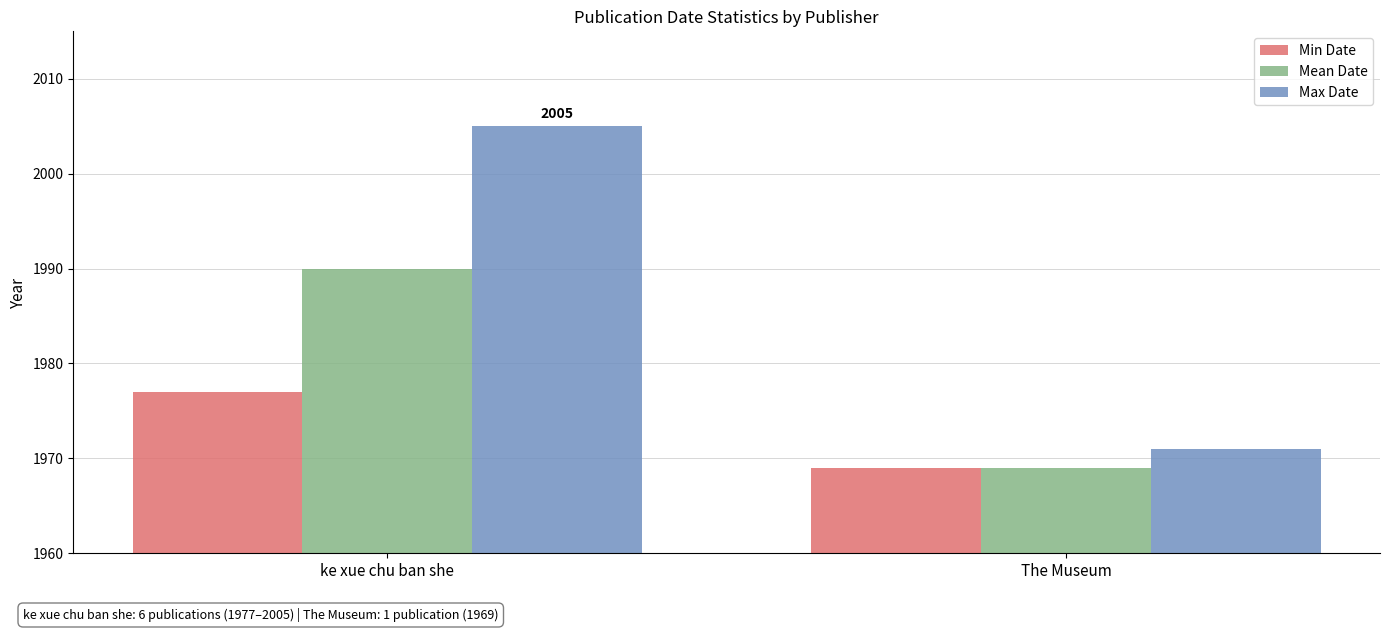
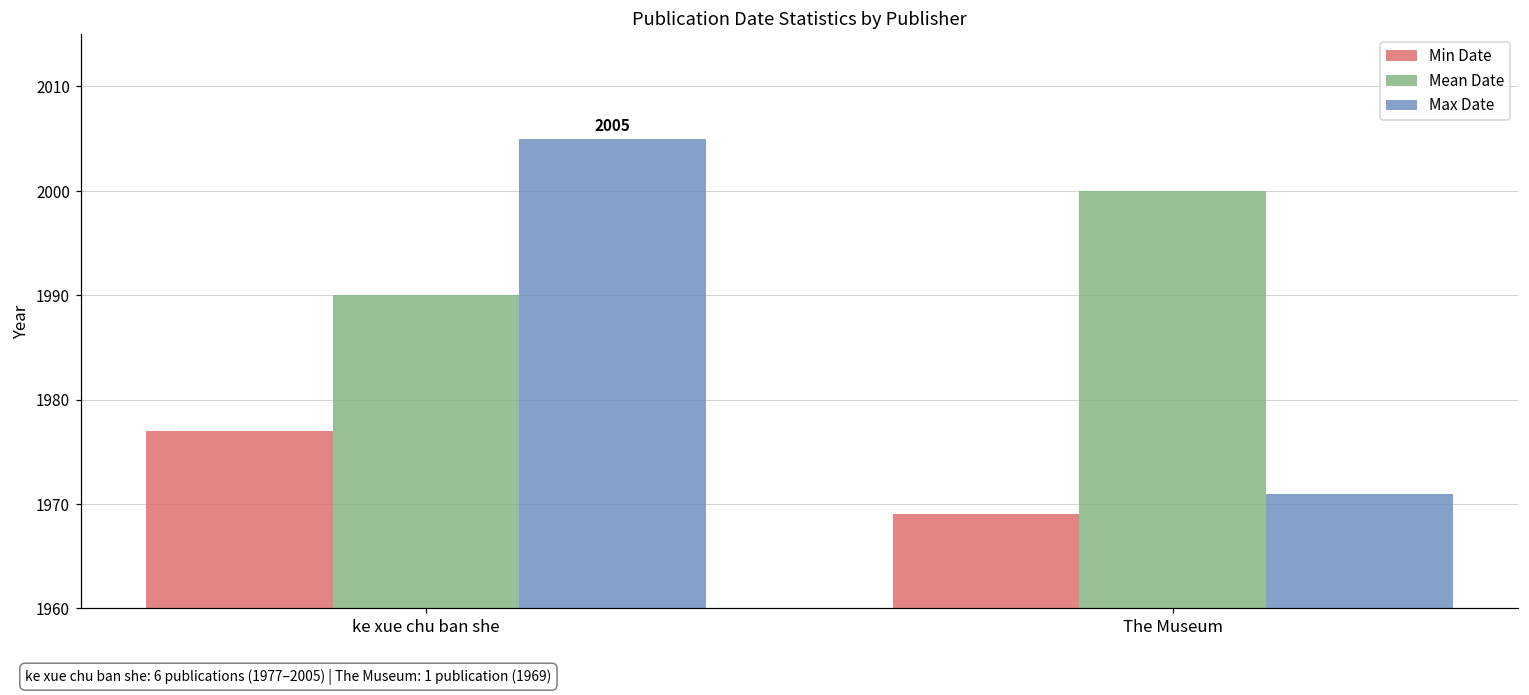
  {
    "Min Date": {
      "ke xue chu ban she": 1977,
      "The Museum": 1969
    },
    "Mean Date": {
      "ke xue chu ban she": 1990,
-     "The Museum": 1969
+     "The Museum": 2000
    },
    "Max Date": {
      "ke xue chu ban she": 2005
    }
  }
